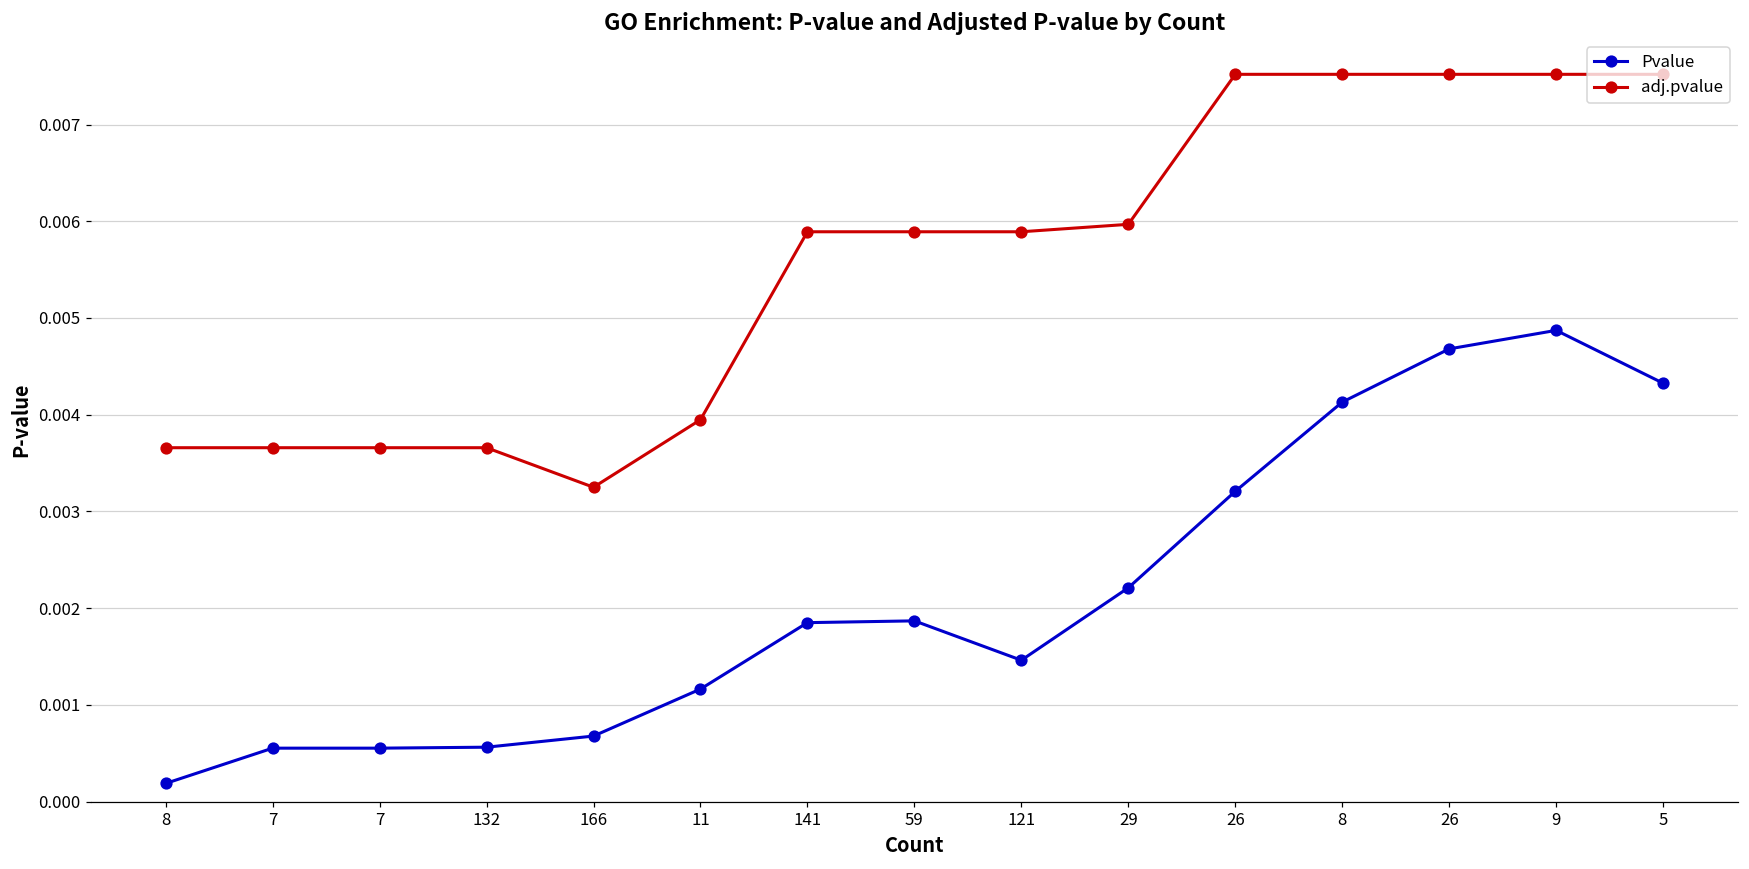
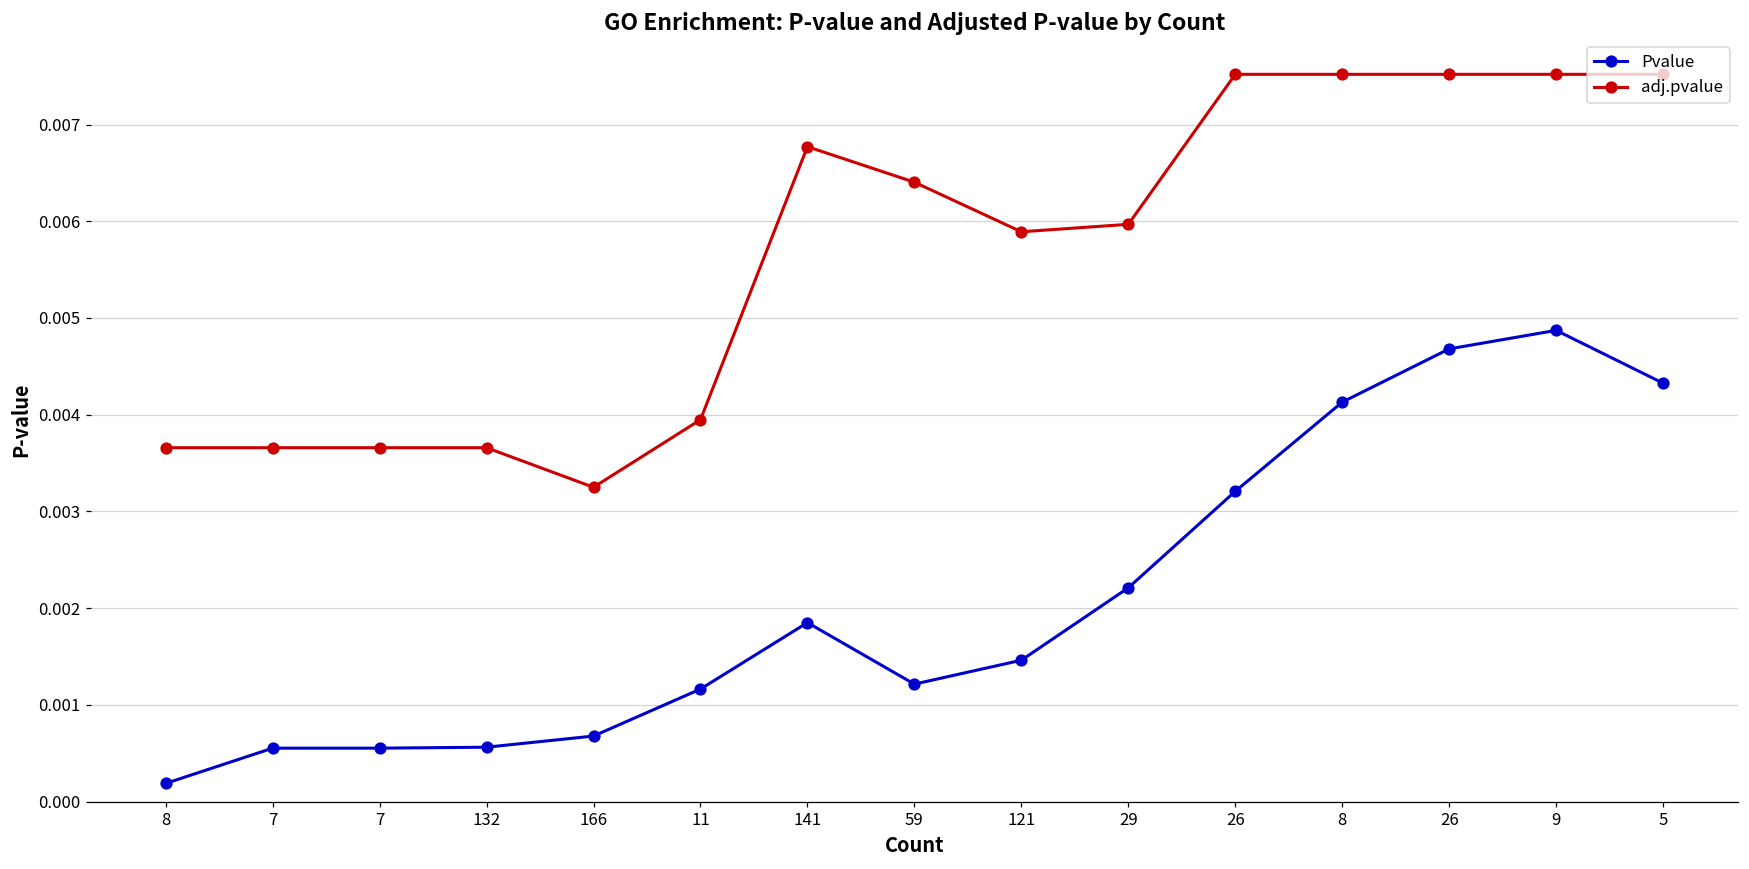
  {
    "Pvalue": {
      "132": 0.0006,
      "166": 0.0007,
      "11": 0.0012,
      "141": 0.0019,
-     "59": 0.0019,
+     "59": 0.0012,
      "121": 0.0015,
      "29": 0.0022,
      "9": 0.0049,
      "5": 0.0043
    },
    "adj.pvalue": {
      "132": 0.0037,
      "166": 0.0032,
      "11": 0.0039,
-     "141": 0.0059,
-     "59": 0.0059,
+     "141": 0.0068,
+     "59": 0.0064,
      "121": 0.0059,
      "29": 0.0060,
      "9": 0.0075
    }
  }
